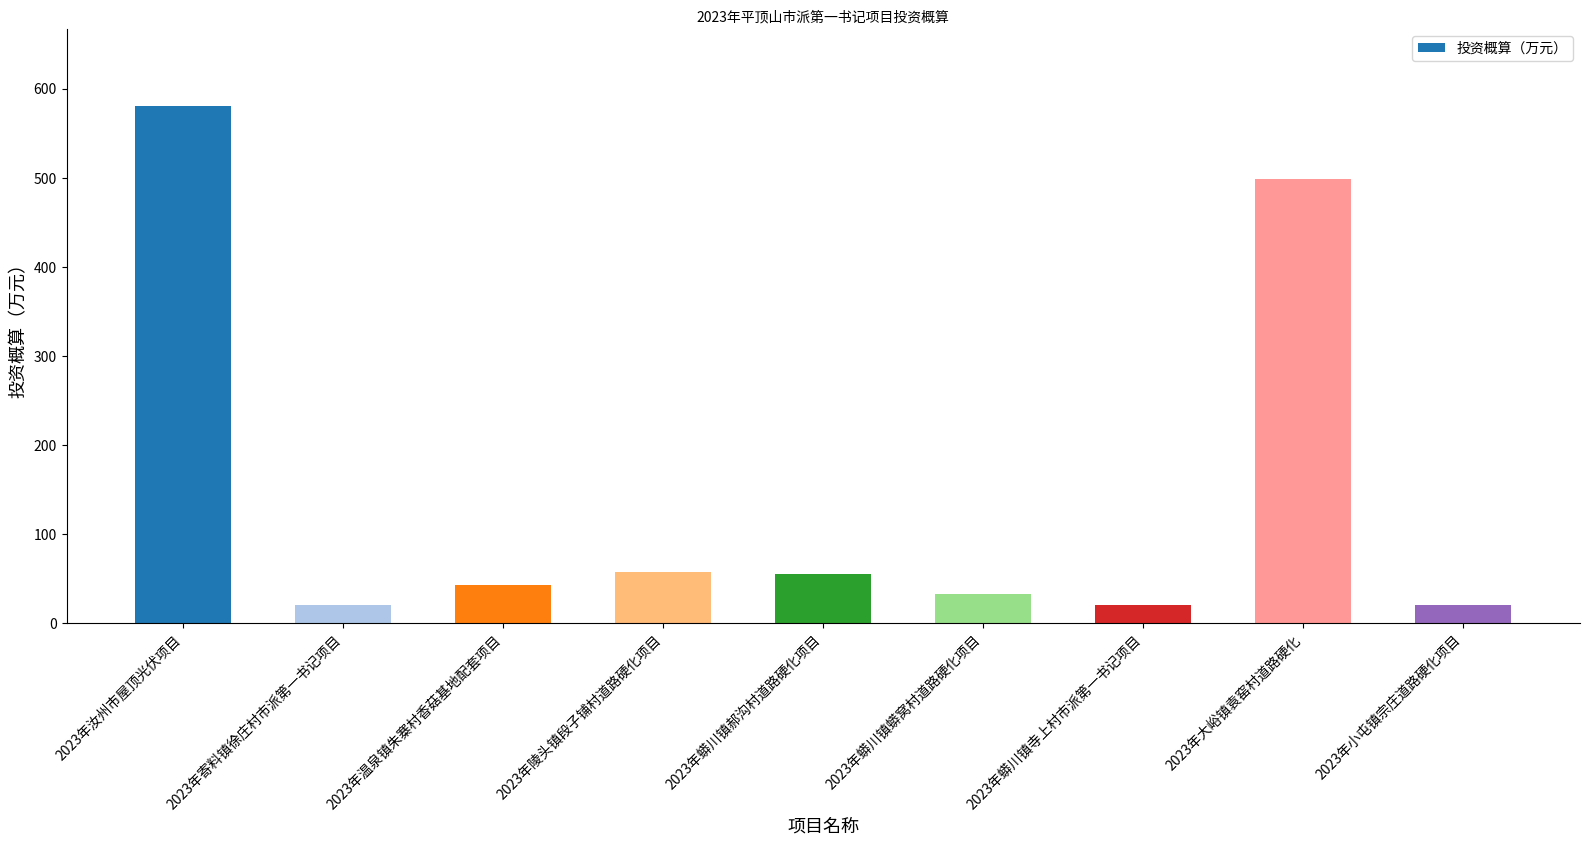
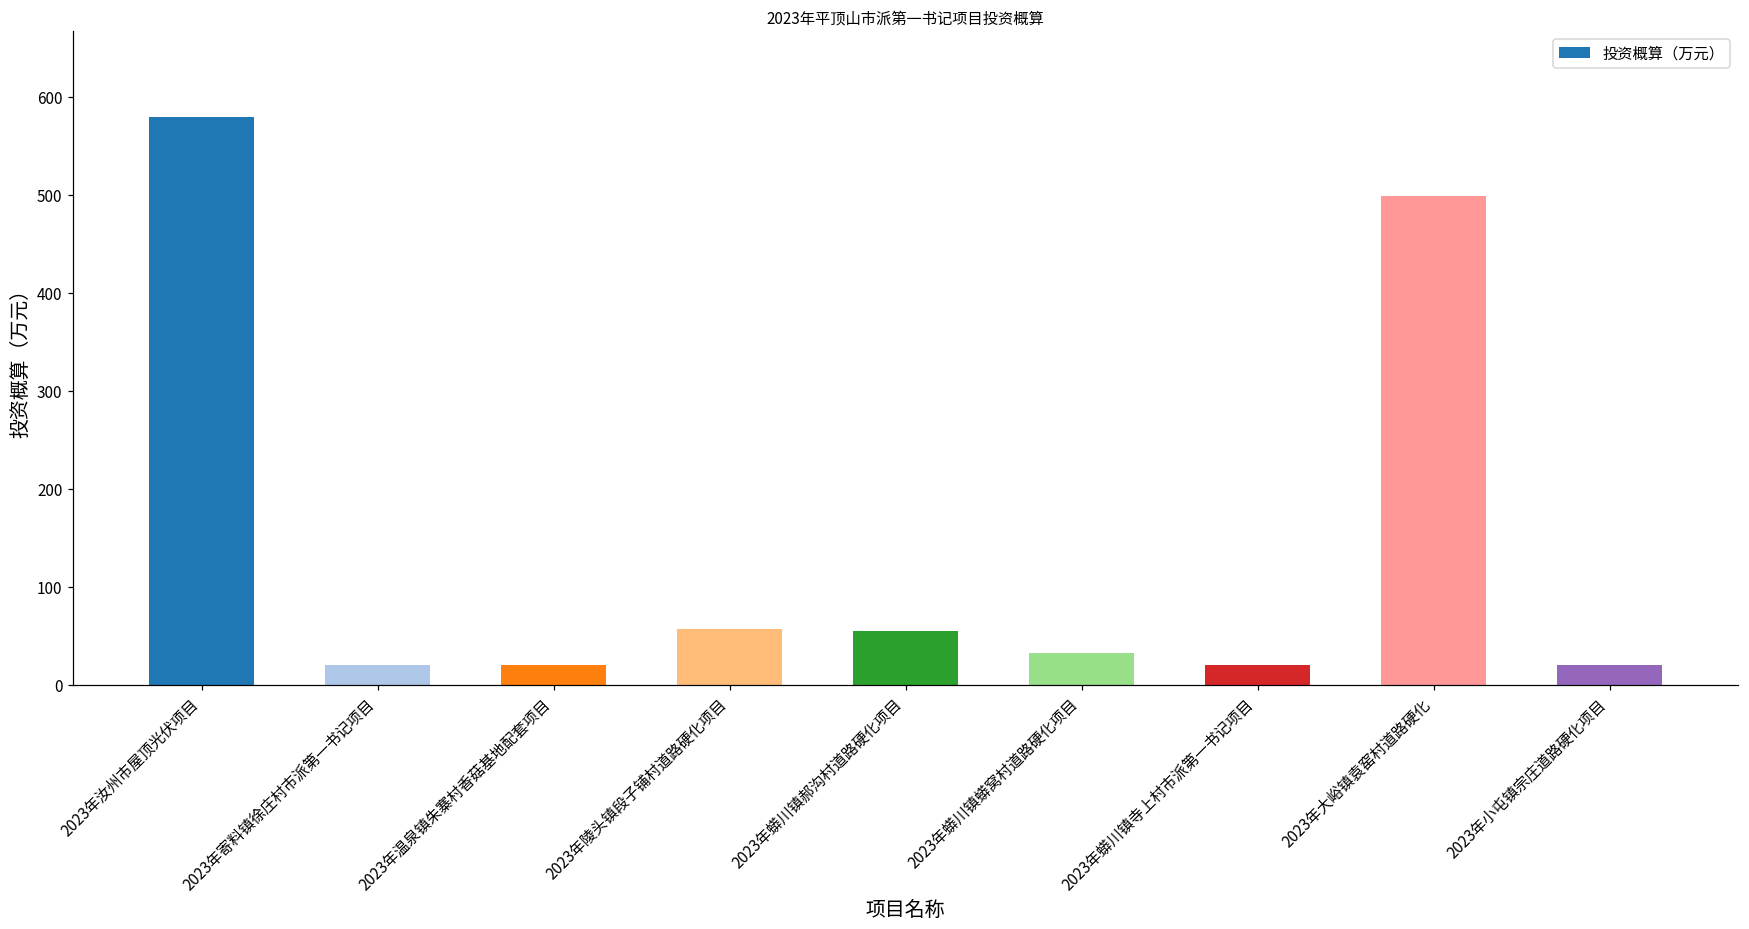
  {
    "2023年汝州市屋顶光伏项目": 580,
    "2023年寄料镇徐庄村市派第一书记项目": 20,
-   "2023年温泉镇朱寨村香菇基地配套项目": 40,
+   "2023年温泉镇朱寨村香菇基地配套项目": 20,
    "2023年陵头镇段子铺村道路硬化项目": 60,
    "2023年蟒川镇郝沟村道路硬化项目": 50,
    "2023年蟒川镇蟒窝村道路硬化项目": 30,
    "2023年蟒川镇寺上村市派第一书记项目": 20,
    "2023年大峪镇袁窑村道路硬化": 500,
    "2023年小屯镇宗庄道路硬化项目": 20
  }
